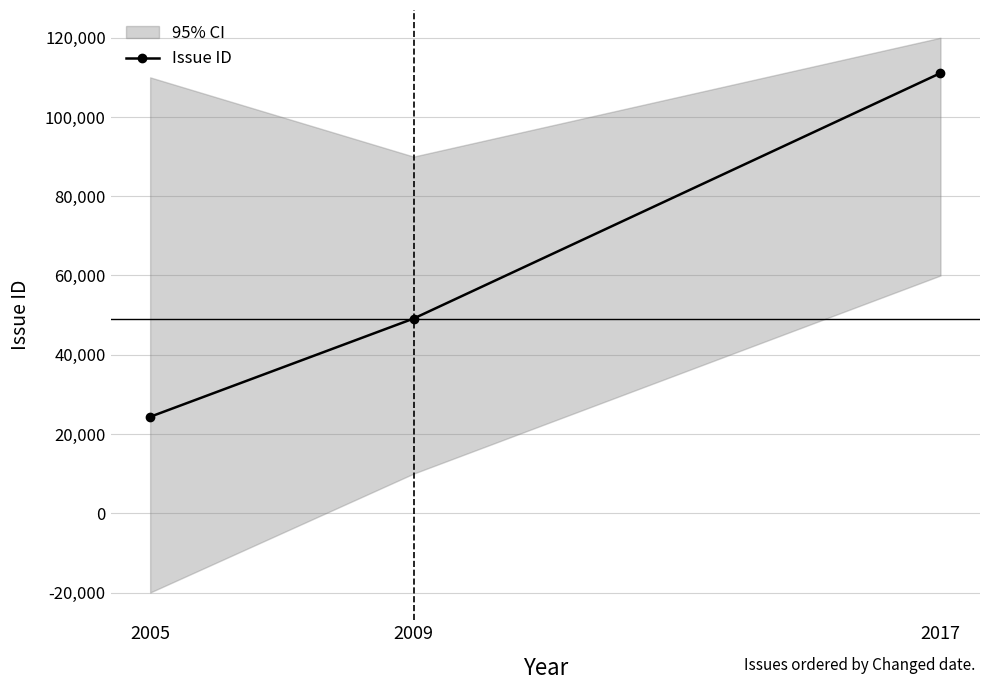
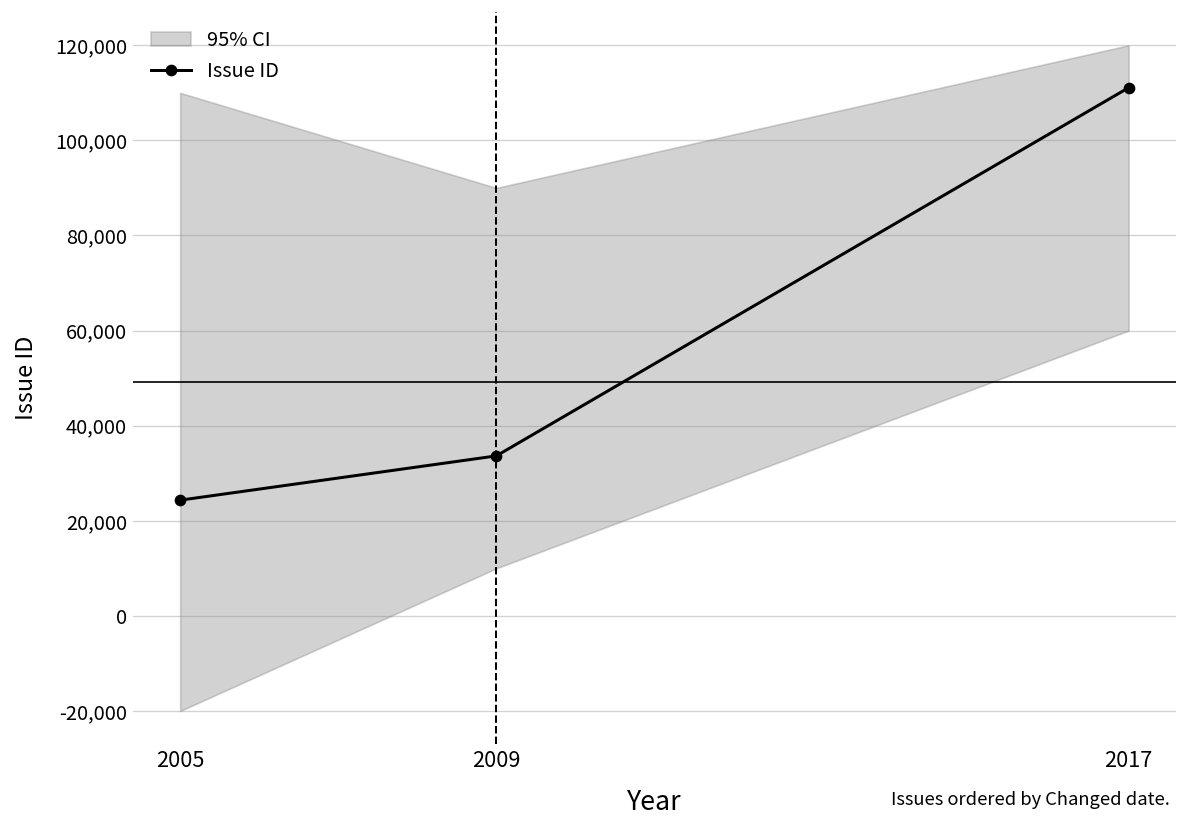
  {
    "Issue ID": {
      "2005": "24,000",
-     "2009": "49,000",
+     "2009": "34,000",
      "2017": "111,000"
    }
  }
